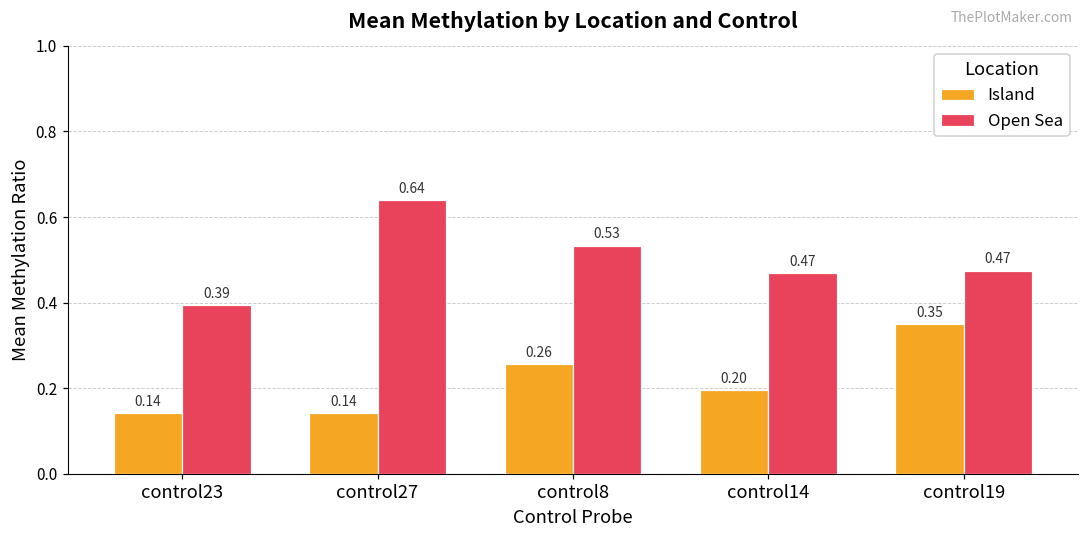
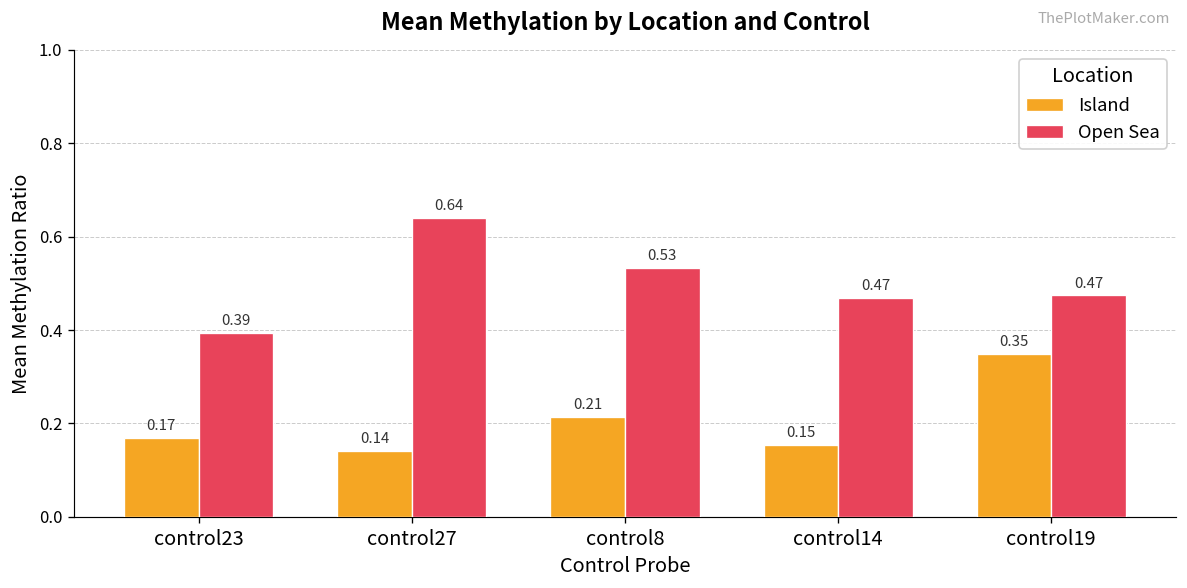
  {
    "Island": {
-     "control23": 0.14,
+     "control23": 0.17,
      "control27": 0.14,
-     "control8": 0.26,
-     "control14": 0.20,
+     "control8": 0.21,
+     "control14": 0.15,
      "control19": 0.35
    },
    "Open Sea": {
      "control23": 0.39,
      "control27": 0.64,
      "control8": 0.53,
      "control14": 0.47,
      "control19": 0.47
    }
  }
